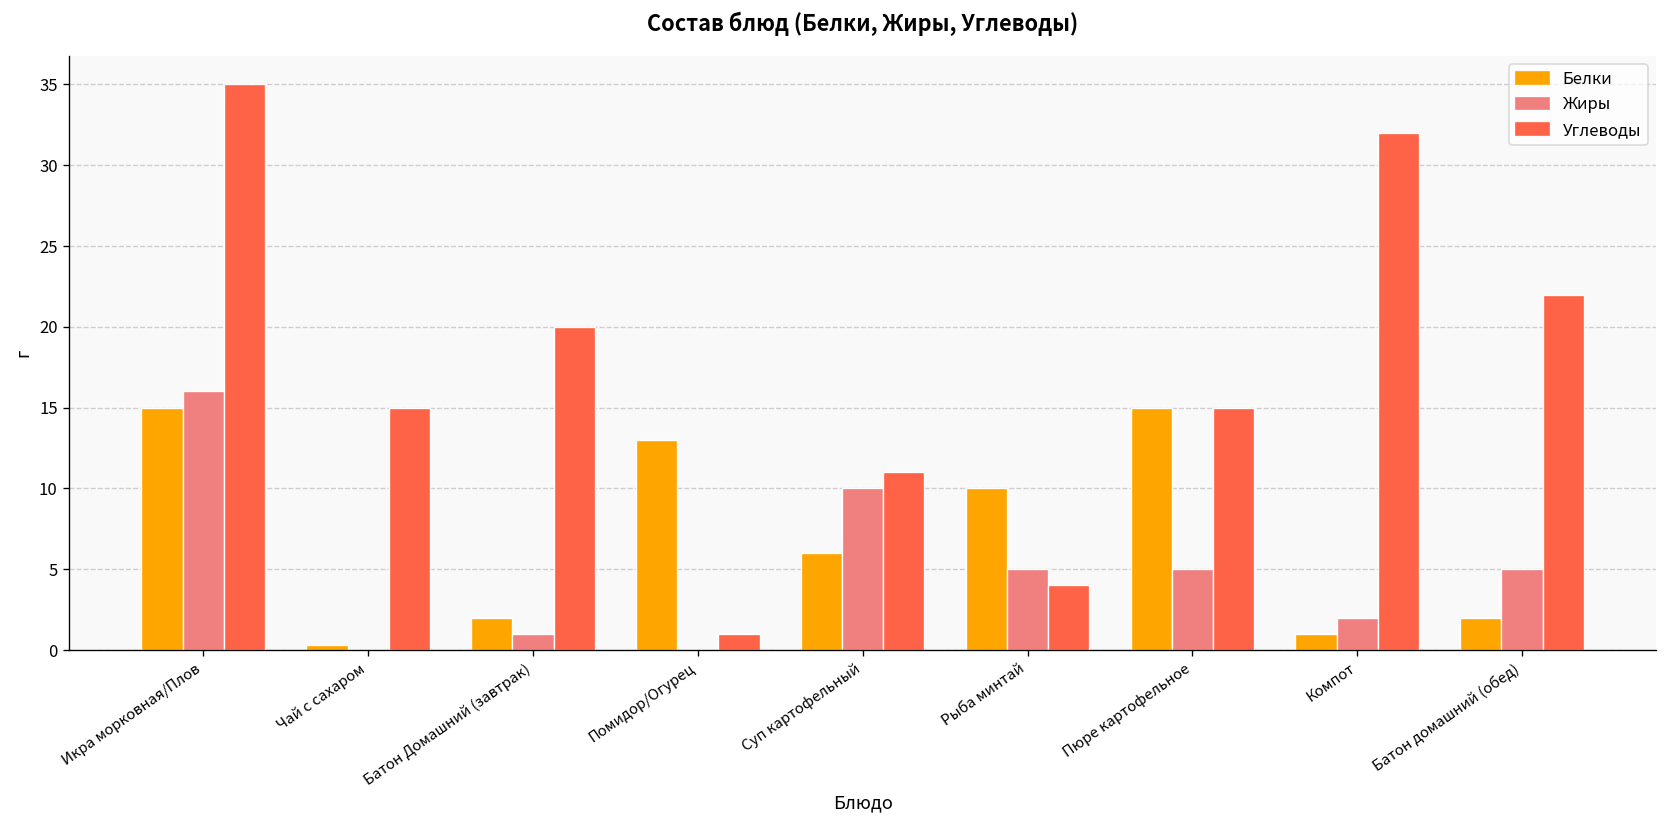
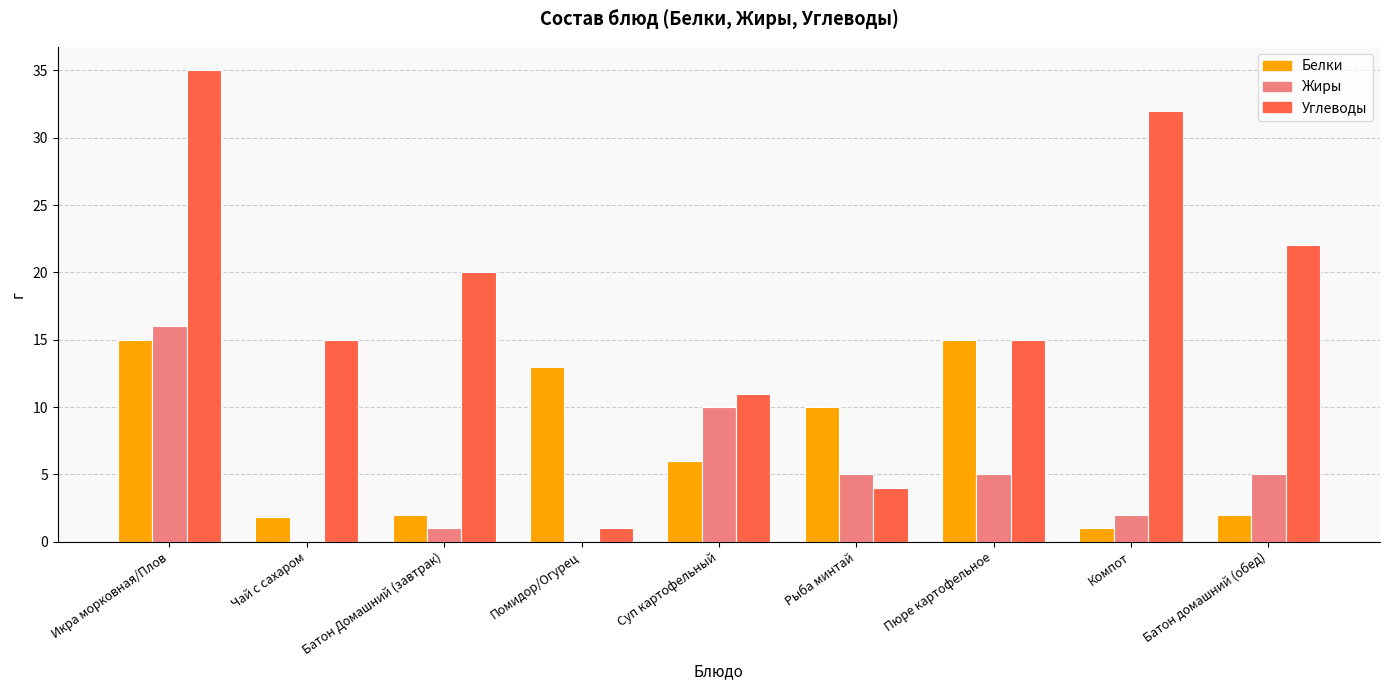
  {
    "Белки": {
      "Икра морковная/Плов": 15.0,
-     "Чай с сахаром": 0.3,
+     "Чай с сахаром": 1.8,
      "Батон Домашний (завтрак)": 2.0,
      "Помидор/Огурец": 13.0,
      "Суп картофельный": 6.0,
      "Рыба минтай": 10.0,
      "Пюре картофельное": 15.0,
      "Компот": 1.0,
      "Батон домашний (обед)": 2.0
    },
    "Жиры": {
      "Икра морковная/Плов": 16.0,
      "Чай с сахаром": 0.0,
      "Батон Домашний (завтрак)": 1.0,
      "Помидор/Огурец": 0.0,
      "Суп картофельный": 10.0,
      "Рыба минтай": 5.0,
      "Пюре картофельное": 5.0,
      "Компот": 2.0,
      "Батон домашний (обед)": 5.0
    },
    "Углеводы": {
      "Икра морковная/Плов": 35.0,
      "Чай с сахаром": 15.0,
      "Батон Домашний (завтрак)": 20.0,
      "Помидор/Огурец": 1.0,
      "Суп картофельный": 11.0,
      "Рыба минтай": 4.0,
      "Пюре картофельное": 15.0,
      "Компот": 32.0,
      "Батон домашний (обед)": 22.0
    }
  }
